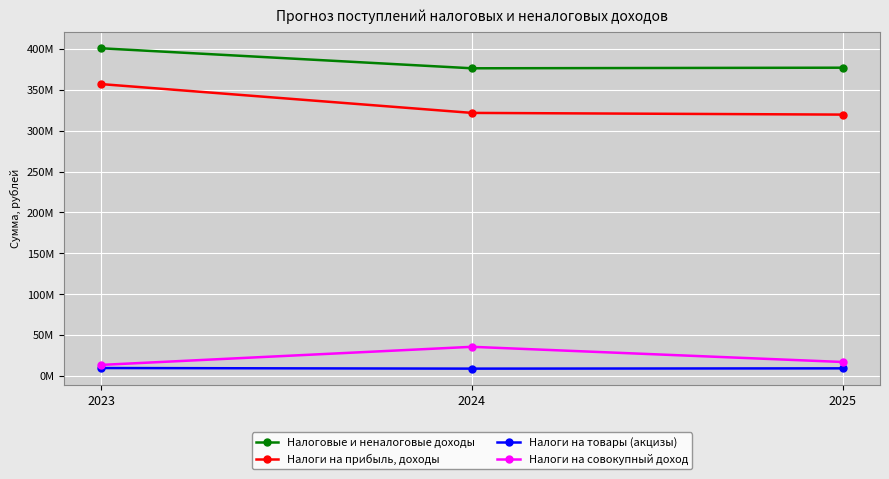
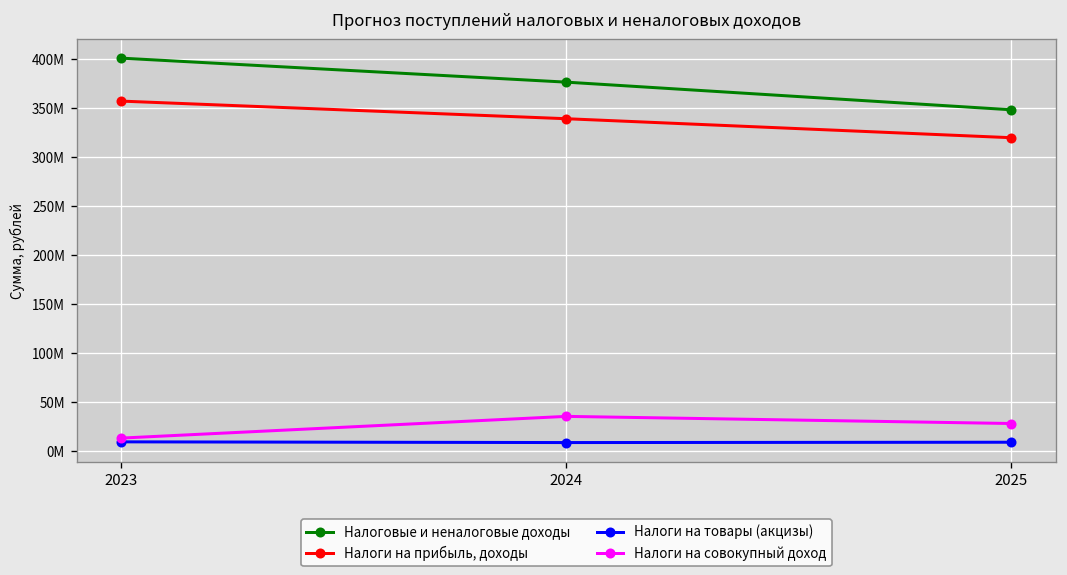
  {
    "Налоговые и неналоговые доходы": {
      "2023": 400000000,
      "2024": 380000000,
-     "2025": 380000000
+     "2025": 350000000
    },
    "Налоги на прибыль, доходы": {
      "2023": 360000000,
-     "2024": 320000000,
+     "2024": 340000000,
      "2025": 320000000
    },
    "Налоги на товары (акцизы)": {
      "2023": 10000000,
      "2024": 10000000,
      "2025": 10000000
    },
    "Налоги на совокупный доход": {
      "2023": 10000000,
      "2024": 40000000,
-     "2025": 20000000
+     "2025": 30000000
    }
  }
